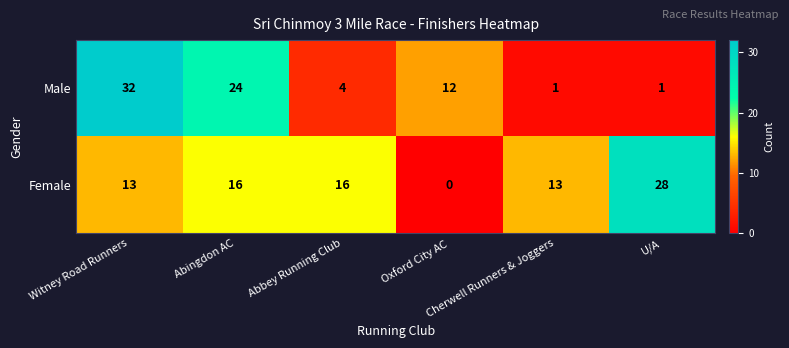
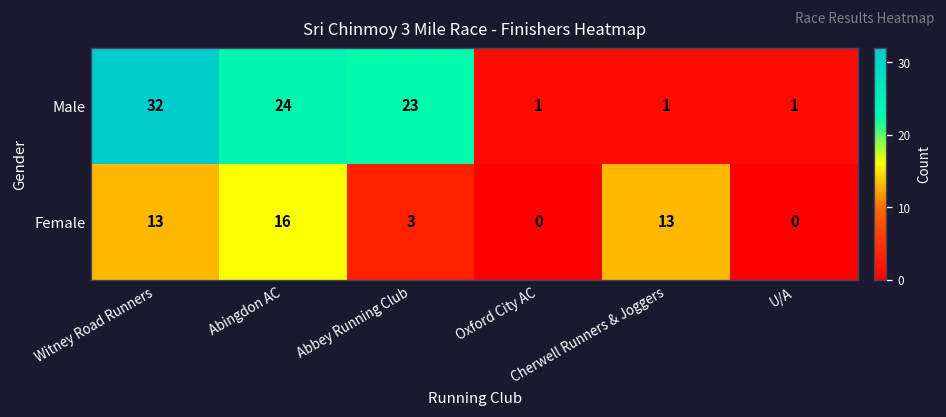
  {
    "Male": {
      "Witney Road Runners": 32,
      "Abingdon AC": 24,
-     "Abbey Running Club": 4,
-     "Oxford City AC": 12,
+     "Abbey Running Club": 23,
+     "Oxford City AC": 1,
      "Cherwell Runners & Joggers": 1,
      "U/A": 1
    },
    "Female": {
      "Witney Road Runners": 13,
      "Abingdon AC": 16,
-     "Abbey Running Club": 16,
+     "Abbey Running Club": 3,
      "Oxford City AC": 0,
      "Cherwell Runners & Joggers": 13,
-     "U/A": 28
+     "U/A": 0
    }
  }
